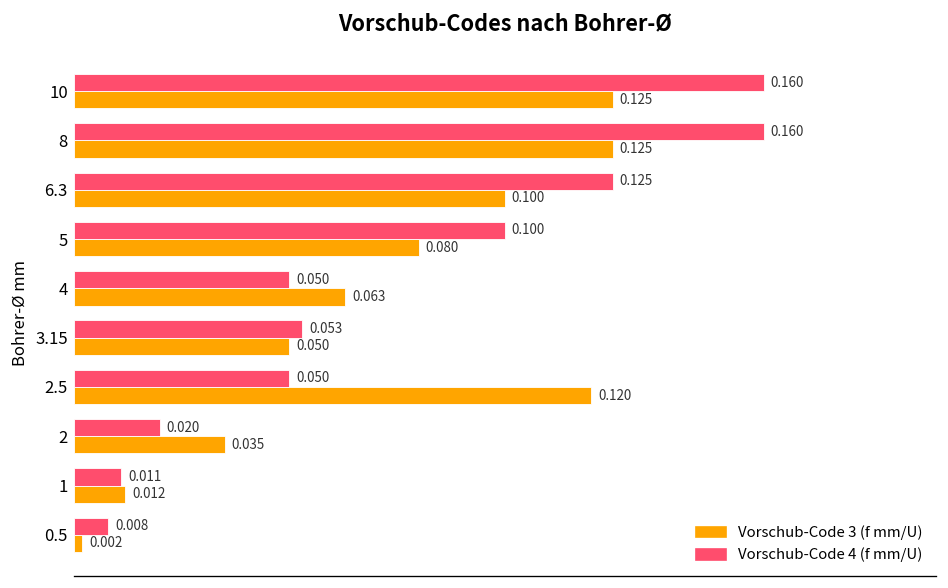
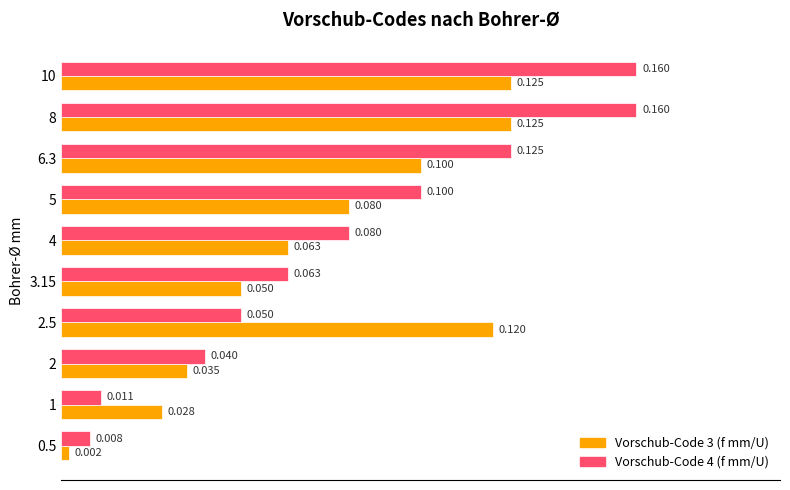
  {
    "Vorschub-Code 3 (f mm/U)": {
      "10": 0.125,
      "8": 0.125,
      "6.3": 0.100,
      "5": 0.080,
      "4": 0.063,
      "3.15": 0.050,
      "2.5": 0.120,
      "2": 0.035,
-     "1": 0.012,
+     "1": 0.028,
      "0.5": 0.002
    },
    "Vorschub-Code 4 (f mm/U)": {
      "10": 0.160,
      "8": 0.160,
      "6.3": 0.125,
      "5": 0.100,
-     "4": 0.050,
-     "3.15": 0.053,
+     "4": 0.080,
+     "3.15": 0.063,
      "2.5": 0.050,
-     "2": 0.020,
+     "2": 0.040,
      "1": 0.011,
      "0.5": 0.008
    }
  }
